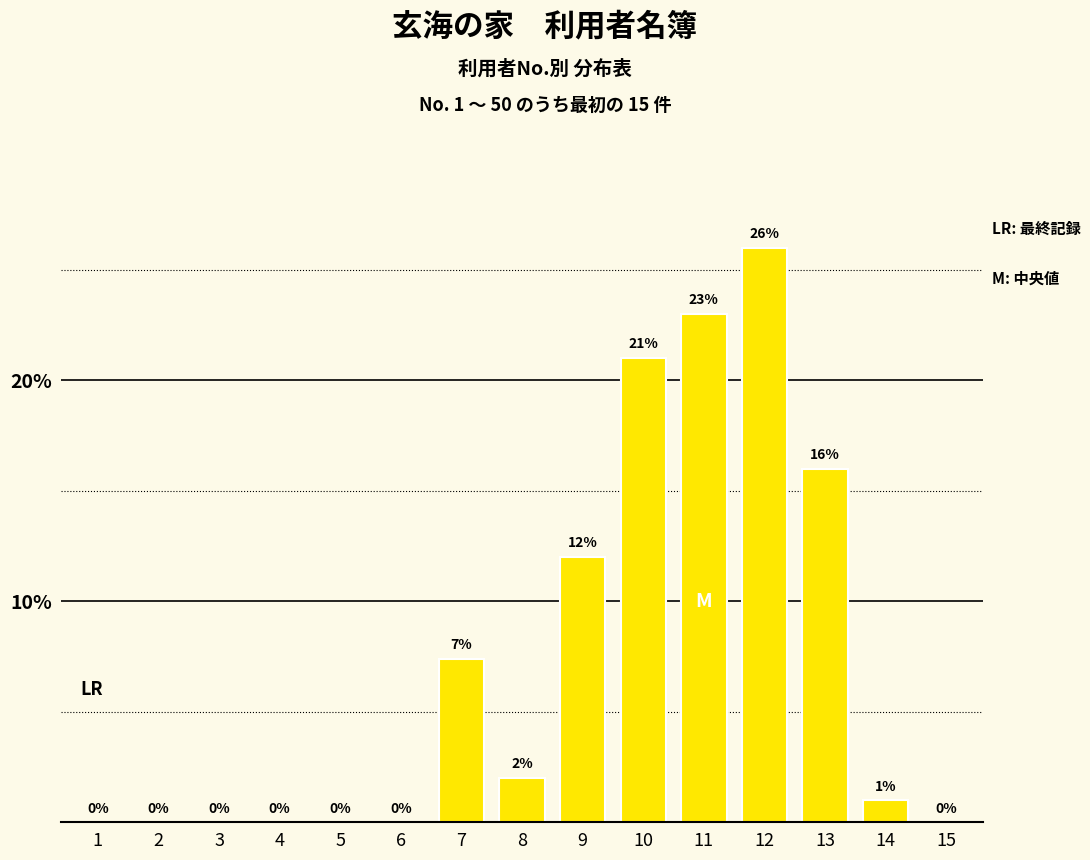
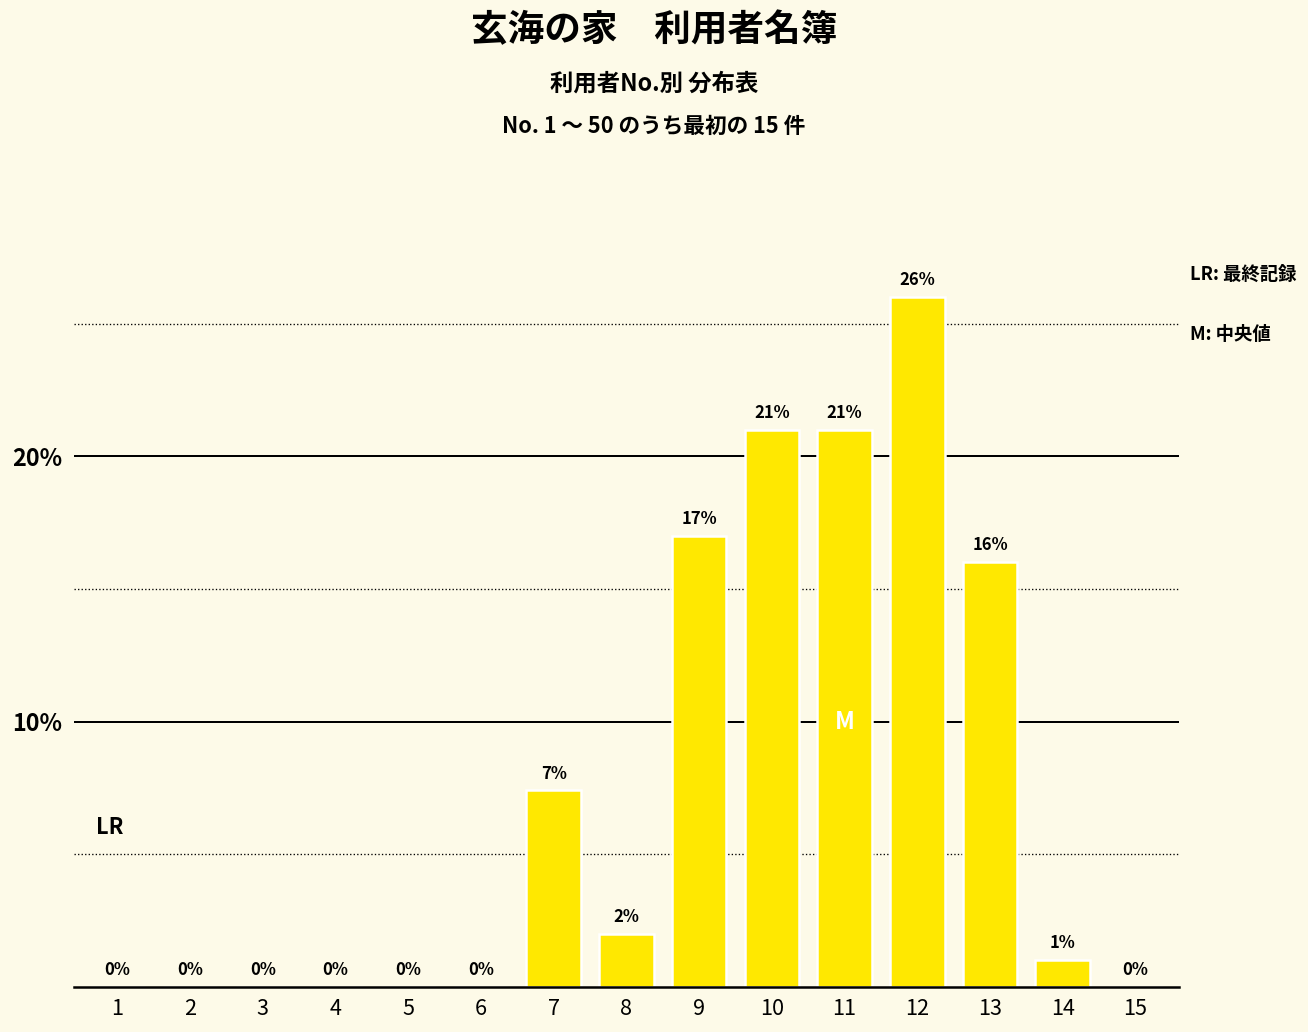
  {
    "1": "0%",
    "2": "0%",
    "3": "0%",
    "4": "0%",
    "5": "0%",
    "6": "0%",
    "7": "7%",
    "8": "2%",
-   "9": "12%",
+   "9": "17%",
    "10": "21%",
-   "11": "23%",
+   "11": "21%",
    "12": "26%",
    "13": "16%",
    "14": "1%",
    "15": "0%"
  }
